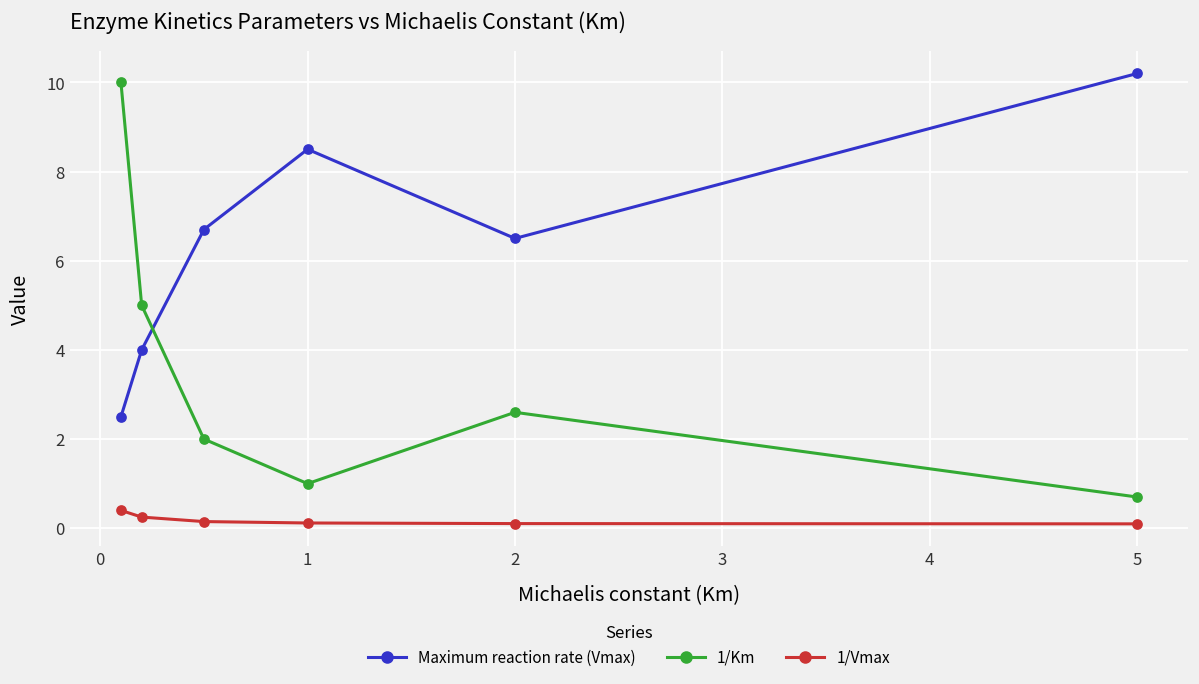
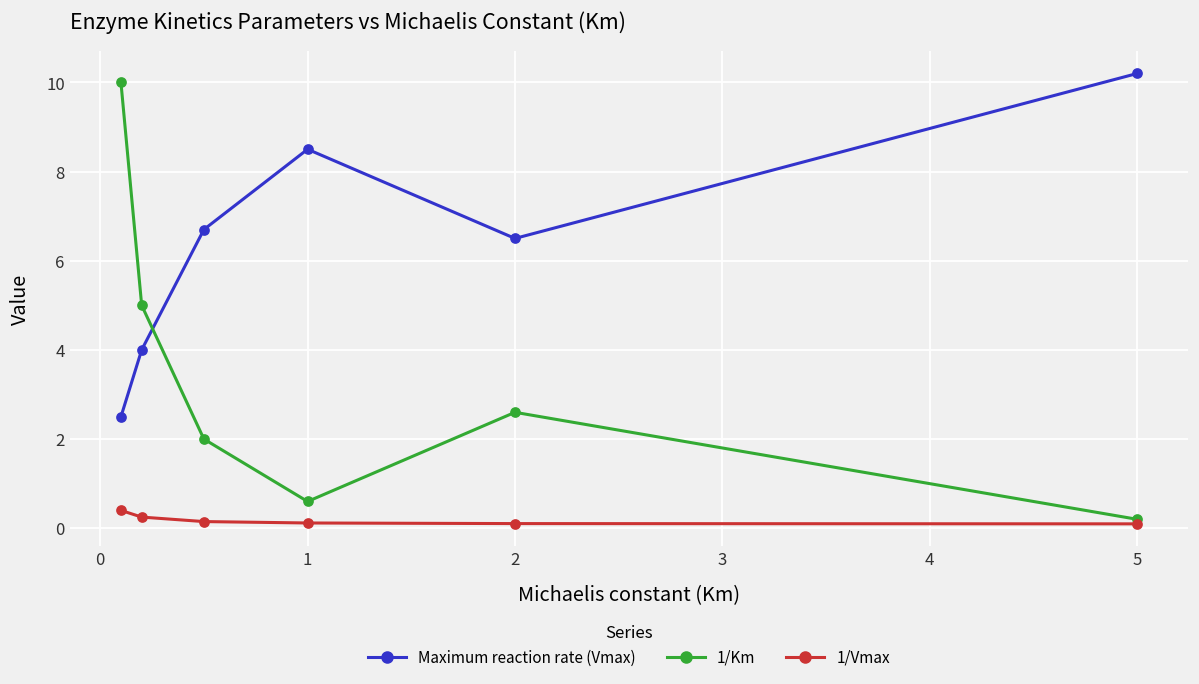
  {
    "Maximum reaction rate (Vmax)": {
      "1": 8.5,
      "2": 6.5,
      "5": 10.2
    },
    "1/Km": {
-     "1": 1.0,
+     "1": 0.6,
      "2": 2.6,
-     "5": 0.7
+     "5": 0.2
    },
    "1/Vmax": {
      "1": 0.1,
      "2": 0.1,
      "5": 0.1
    }
  }
